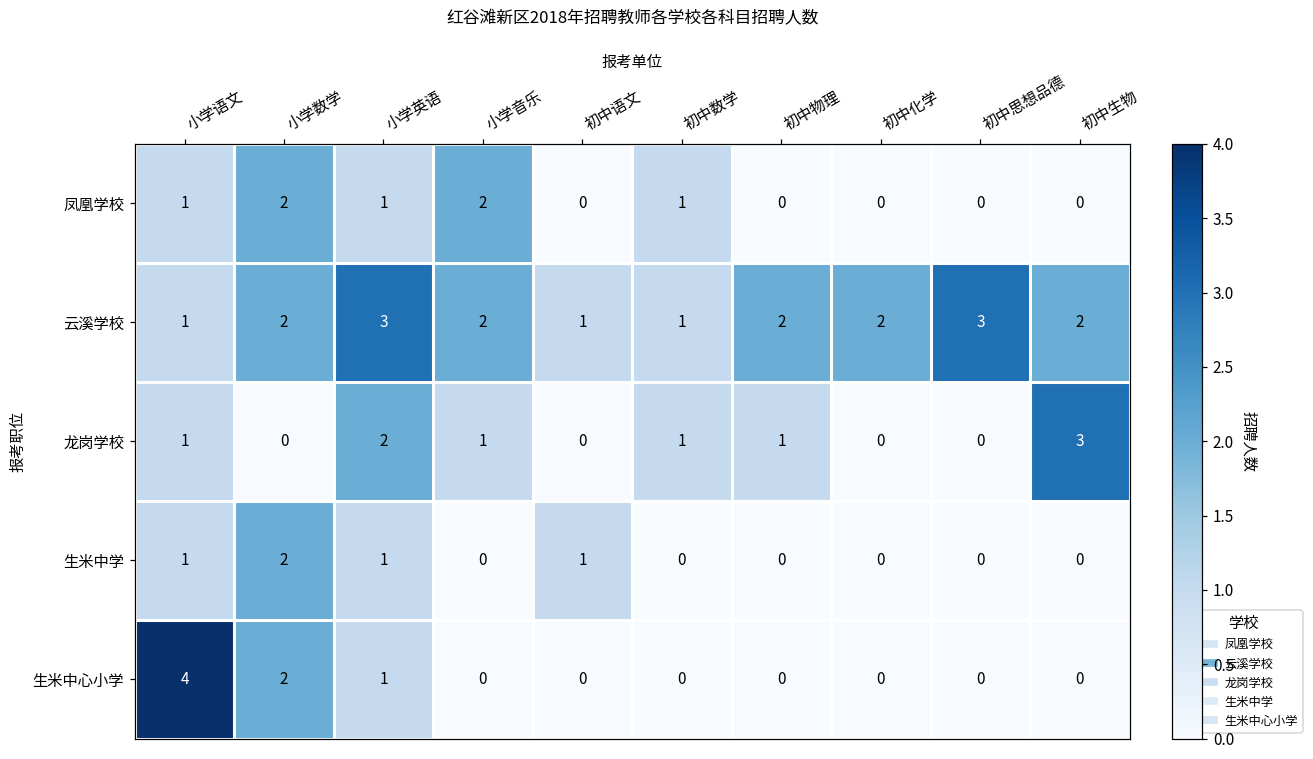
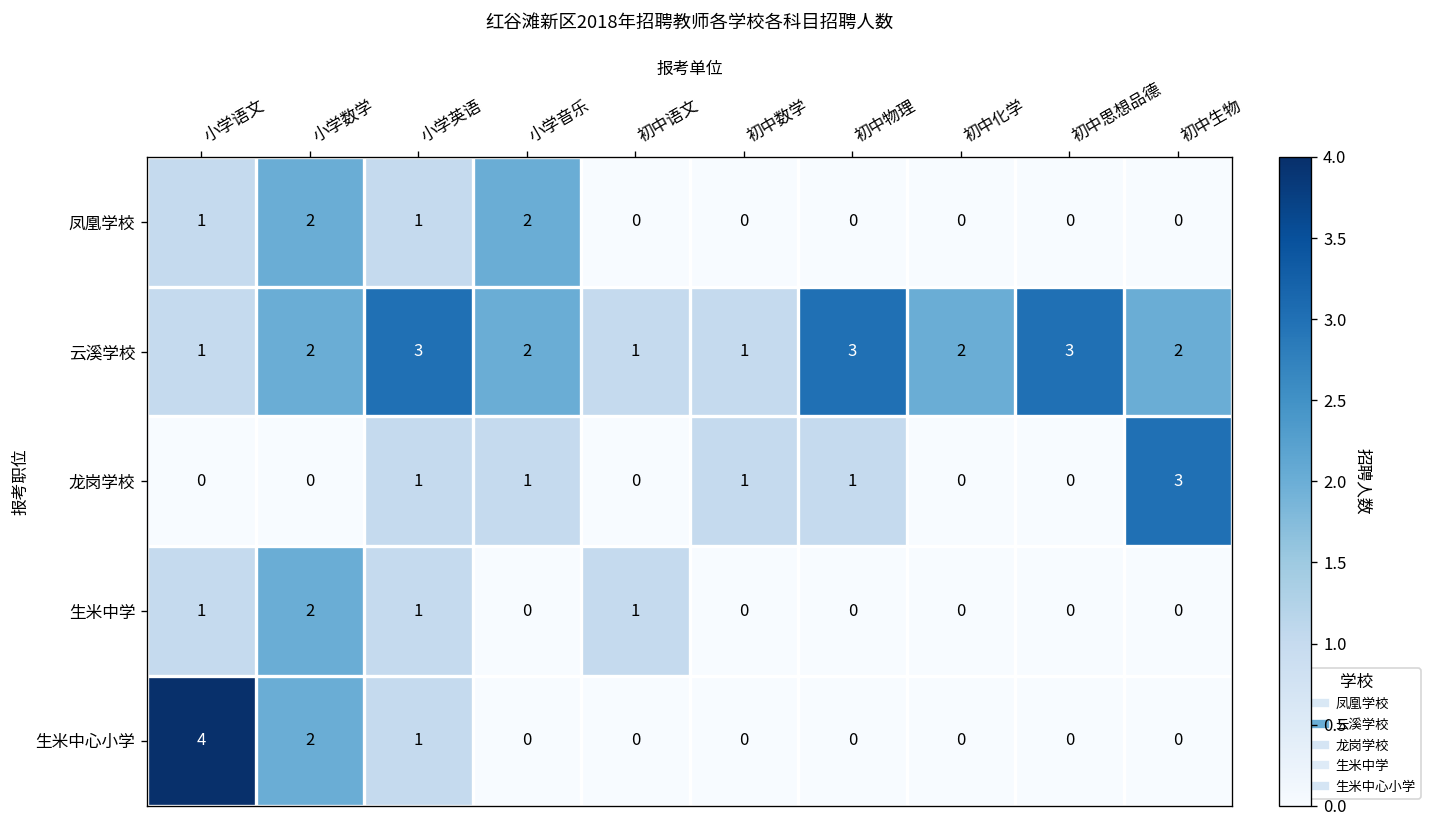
  {
    "凤凰学校": {
      "小学语文": 1,
      "小学数学": 2,
      "小学英语": 1,
      "小学音乐": 2,
      "初中语文": 0,
-     "初中数学": 1,
+     "初中数学": 0,
      "初中物理": 0,
      "初中化学": 0,
      "初中思想品德": 0,
      "初中生物": 0
    },
    "云溪学校": {
      "小学语文": 1,
      "小学数学": 2,
      "小学英语": 3,
      "小学音乐": 2,
      "初中语文": 1,
      "初中数学": 1,
-     "初中物理": 2,
+     "初中物理": 3,
      "初中化学": 2,
      "初中思想品德": 3,
      "初中生物": 2
    },
    "龙岗学校": {
-     "小学语文": 1,
+     "小学语文": 0,
      "小学数学": 0,
-     "小学英语": 2,
+     "小学英语": 1,
      "小学音乐": 1,
      "初中语文": 0,
      "初中数学": 1,
      "初中物理": 1,
      "初中化学": 0,
      "初中思想品德": 0,
      "初中生物": 3
    },
    "生米中学": {
      "小学语文": 1,
      "小学数学": 2,
      "小学英语": 1,
      "小学音乐": 0,
      "初中语文": 1,
      "初中数学": 0,
      "初中物理": 0,
      "初中化学": 0,
      "初中思想品德": 0,
      "初中生物": 0
    },
    "生米中心小学": {
      "小学语文": 4,
      "小学数学": 2,
      "小学英语": 1,
      "小学音乐": 0,
      "初中语文": 0,
      "初中数学": 0,
      "初中物理": 0,
      "初中化学": 0,
      "初中思想品德": 0,
      "初中生物": 0
    }
  }
